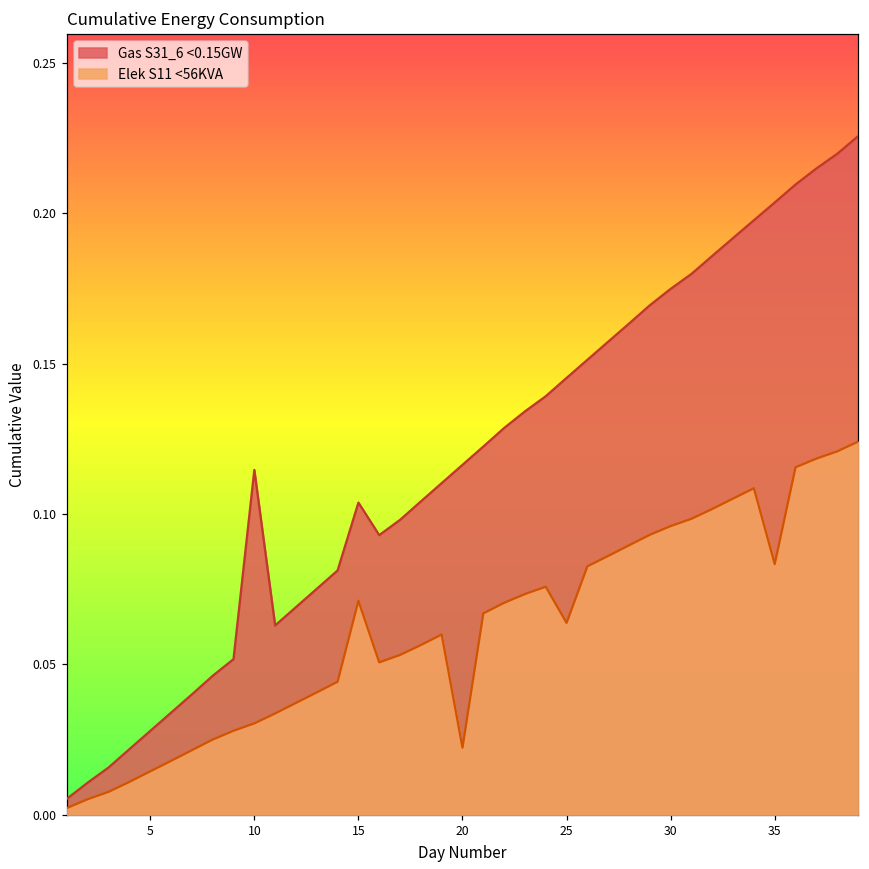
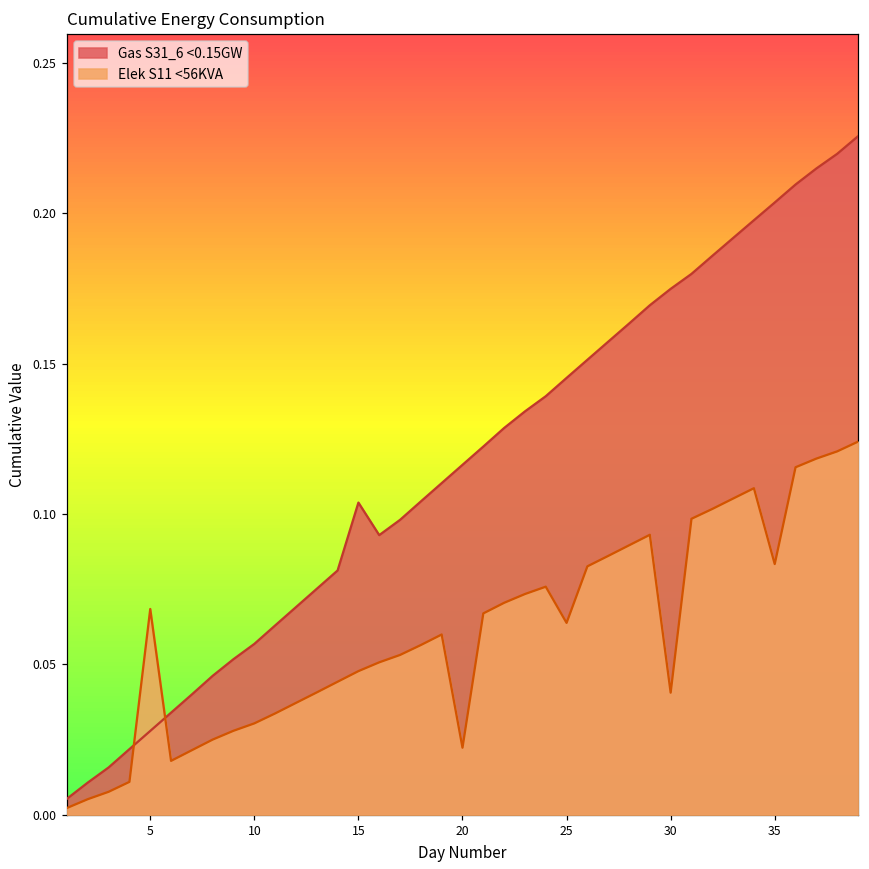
  {
    "Gas S31_6 <0.15GW": {
      "5": 0.028,
-     "10": 0.115,
+     "10": 0.057,
      "15": 0.104,
      "20": 0.116,
      "25": 0.145,
      "30": 0.175,
      "35": 0.204
    },
    "Elek S11 <56KVA": {
-     "5": 0.014,
+     "5": 0.068,
      "10": 0.030,
-     "15": 0.071,
+     "15": 0.048,
      "20": 0.022,
      "25": 0.064,
-     "30": 0.096,
+     "30": 0.041,
      "35": 0.083
    }
  }
